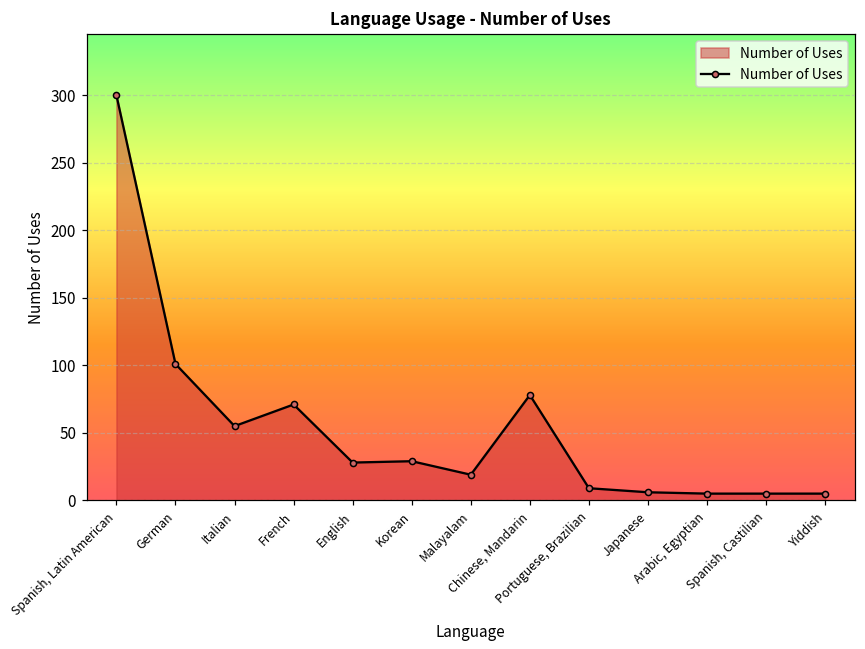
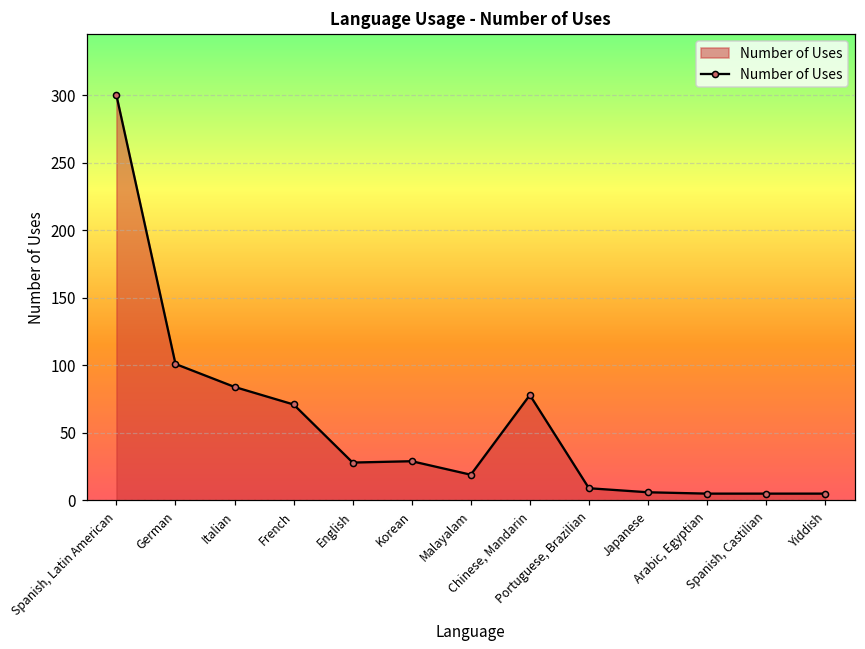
  {
    "Spanish, Latin American": 300,
    "German": 101,
-   "Italian": 55,
+   "Italian": 84,
    "French": 71,
    "English": 28,
    "Korean": 29,
    "Malayalam": 19,
    "Chinese, Mandarin": 78,
    "Portuguese, Brazilian": 9,
    "Japanese": 6,
    "Arabic, Egyptian": 5,
    "Spanish, Castilian": 5,
    "Yiddish": 5
  }
